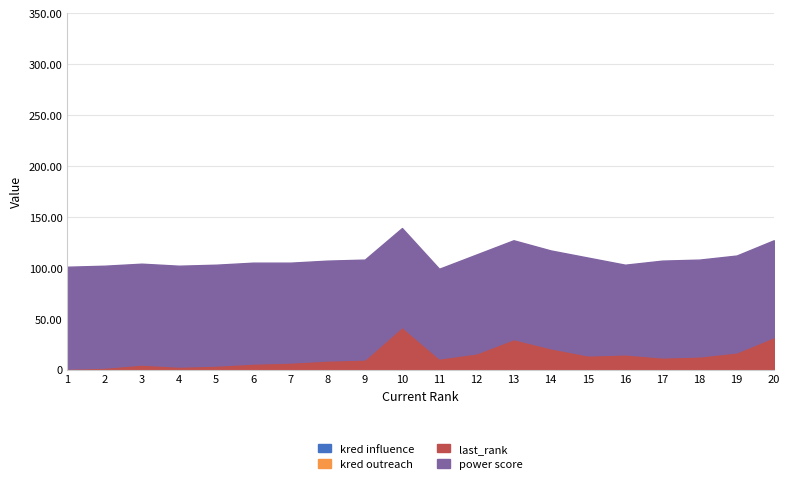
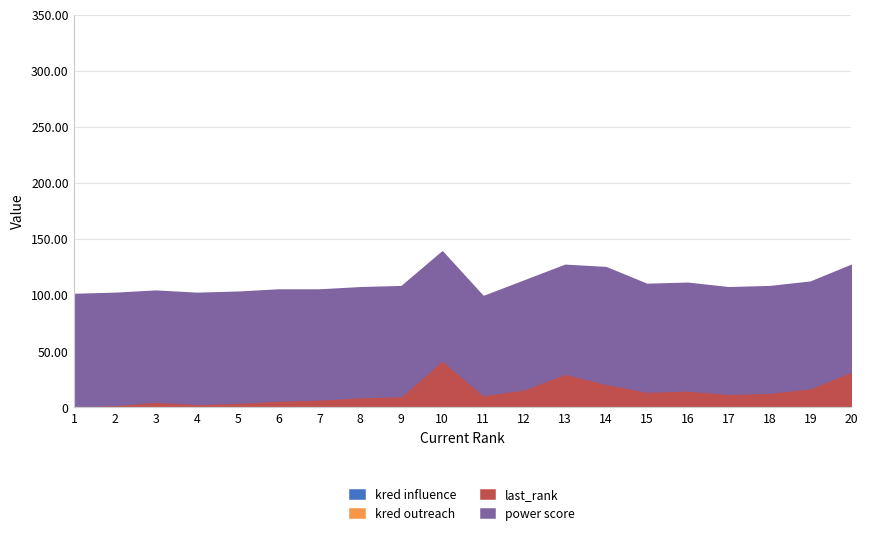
  {
    "kred outreach": {
      "3": 0,
      "4": 0,
      "5": 0,
      "6": 0,
      "7": 0,
      "8": 0,
      "9": 0,
      "10": 0,
      "11": 0,
      "12": 0,
      "13": 0,
      "14": 0,
      "15": 0,
      "16": 0,
      "17": 0,
      "18": 0,
      "19": 0,
      "20": 0
    },
    "last_rank": {
      "3": 5,
      "4": 3,
      "5": 4,
      "6": 6,
      "7": 7,
      "8": 9,
      "9": 10,
      "10": 42,
      "11": 11,
      "12": 16,
      "13": 30,
      "14": 21,
      "15": 14,
      "16": 15,
      "17": 12,
      "18": 13,
      "19": 17,
      "20": 32
    },
    "power score": {
      "1": 100,
      "2": 100,
      "3": 99,
      "4": 99,
      "5": 99,
      "6": 99,
      "7": 98,
      "8": 98,
      "9": 98,
      "10": 97,
      "11": 88,
      "12": 97,
      "13": 97,
-     "14": 96,
+     "14": 104,
      "15": 96,
-     "16": 88,
+     "16": 96,
      "17": 95,
      "18": 95,
      "19": 95,
      "20": 95
    }
  }
